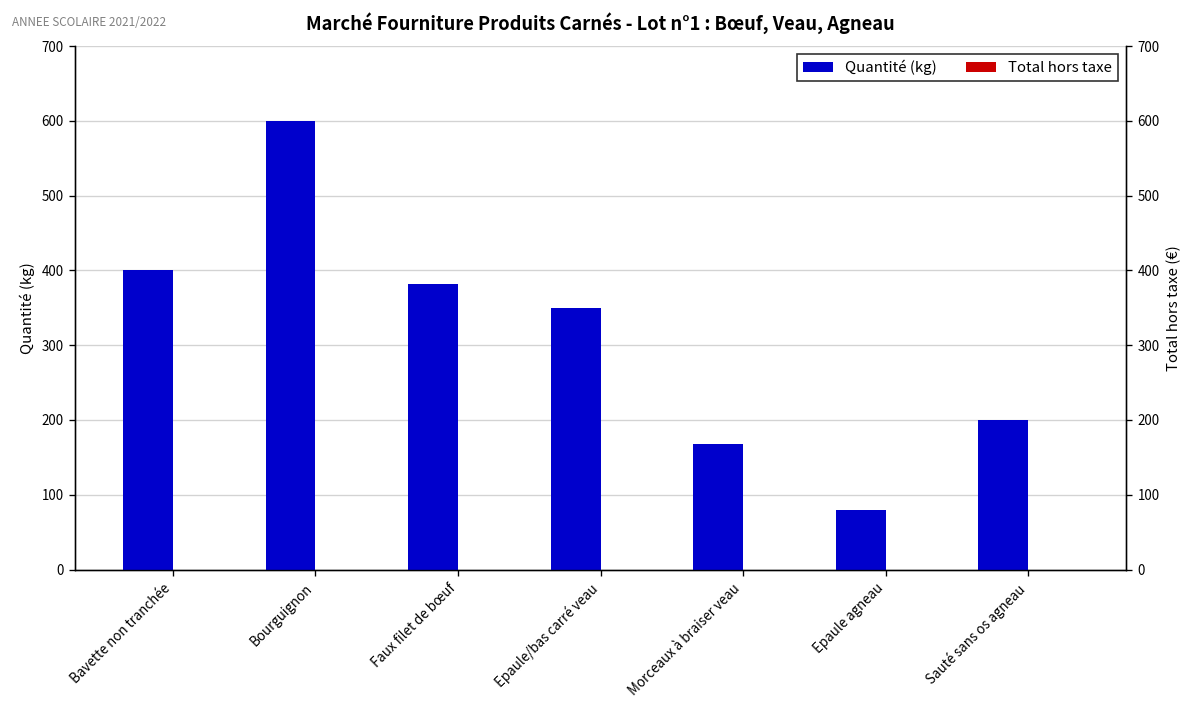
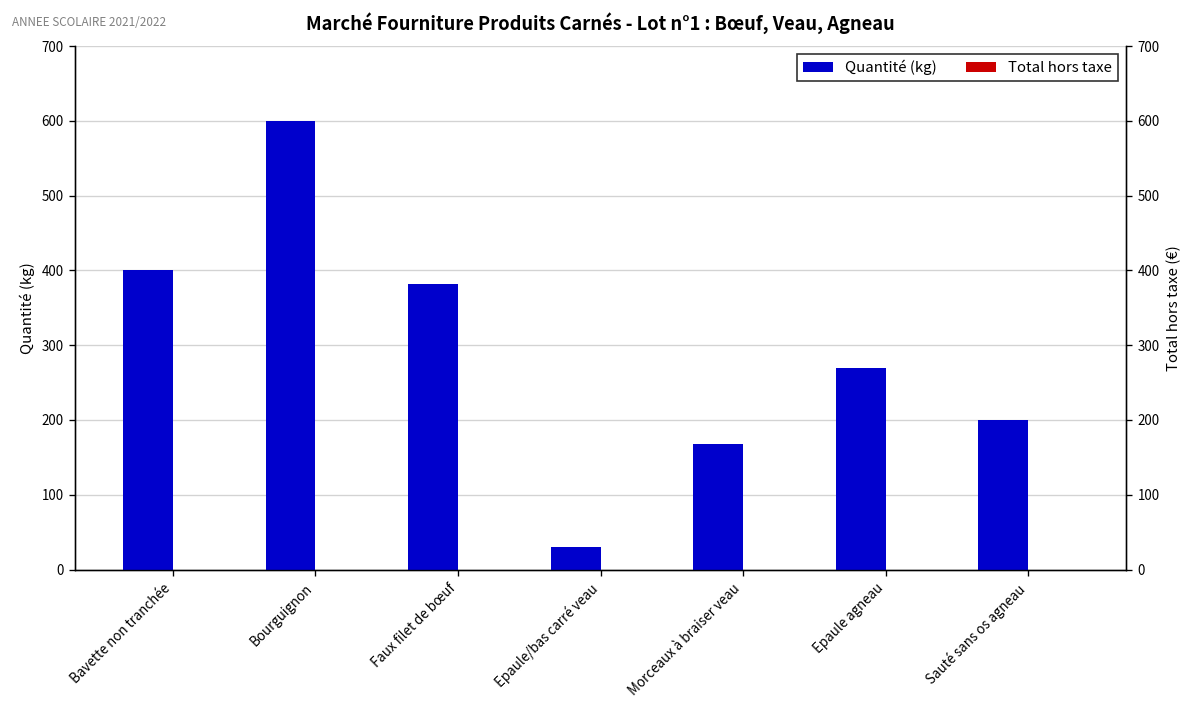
  {
    "Quantité (kg)": {
      "Bavette non tranchée": 400,
      "Bourguignon": 600,
      "Faux filet de bœuf": 380,
-     "Epaule/bas carré veau": 350,
+     "Epaule/bas carré veau": 30,
      "Morceaux à braiser veau": 170,
-     "Epaule agneau": 80,
+     "Epaule agneau": 270,
      "Sauté sans os agneau": 200
    },
    "Total hors taxe": {
      "Bavette non tranchée": 0,
      "Bourguignon": 0,
      "Faux filet de bœuf": 0,
      "Epaule/bas carré veau": 0,
      "Morceaux à braiser veau": 0,
      "Epaule agneau": 0,
      "Sauté sans os agneau": 0
    }
  }
